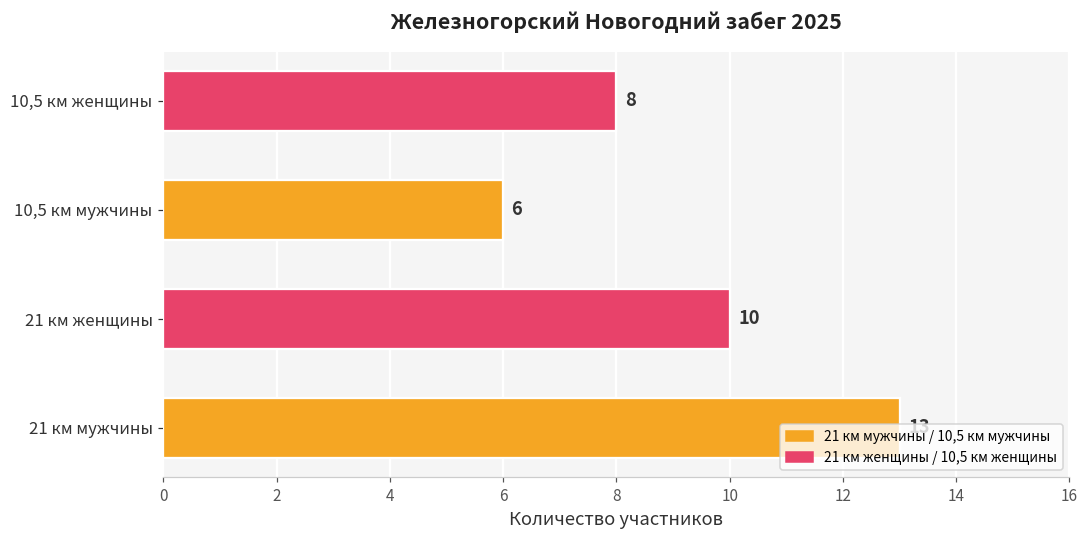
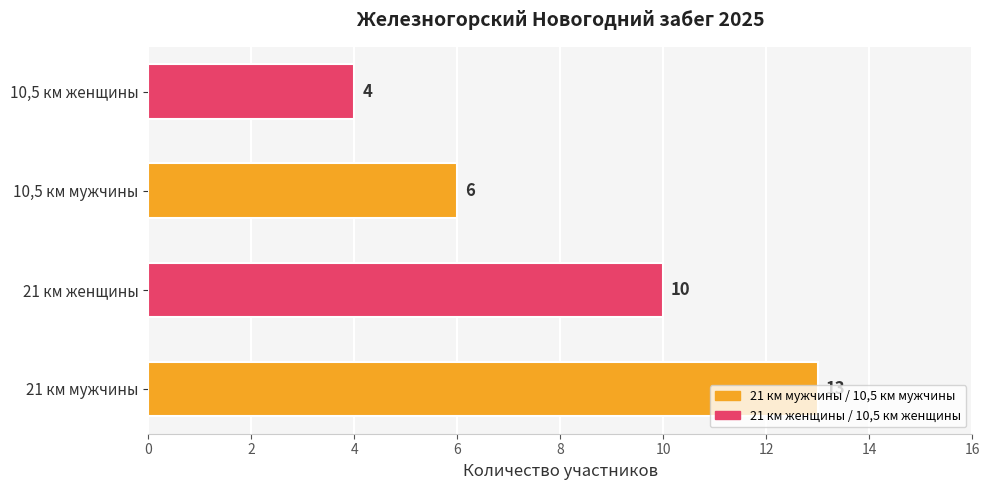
  {
-   "10,5 км женщины": 8,
+   "10,5 км женщины": 4,
    "10,5 км мужчины": 6,
    "21 км женщины": 10
  }
